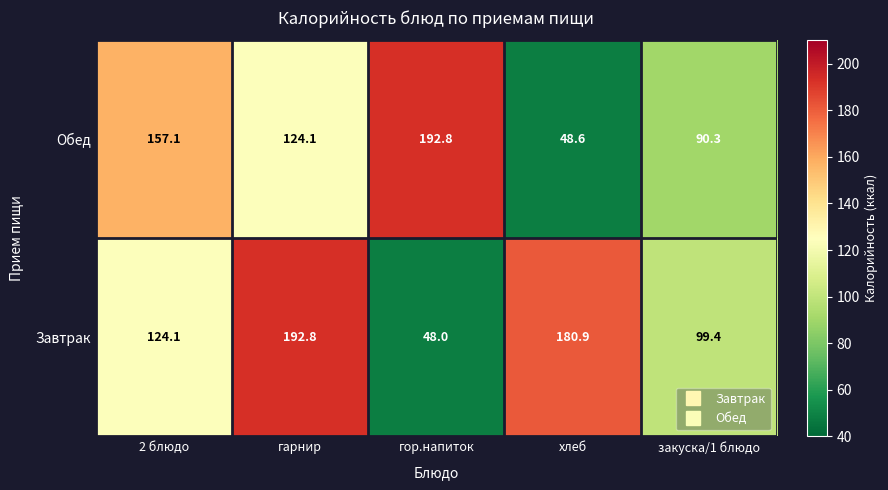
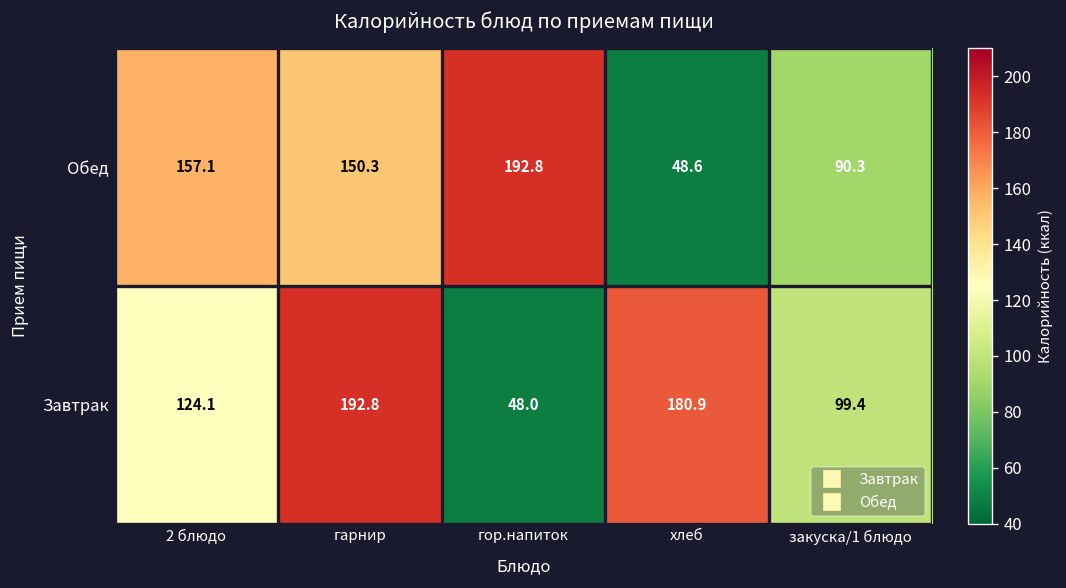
  {
    "Обед": {
      "2 блюдо": 157.1,
-     "гарнир": 124.1,
+     "гарнир": 150.3,
      "гор.напиток": 192.8,
      "хлеб": 48.6,
      "закуска/1 блюдо": 90.3
    },
    "Завтрак": {
      "2 блюдо": 124.1,
      "гарнир": 192.8,
      "гор.напиток": 48.0,
      "хлеб": 180.9,
      "закуска/1 блюдо": 99.4
    }
  }
